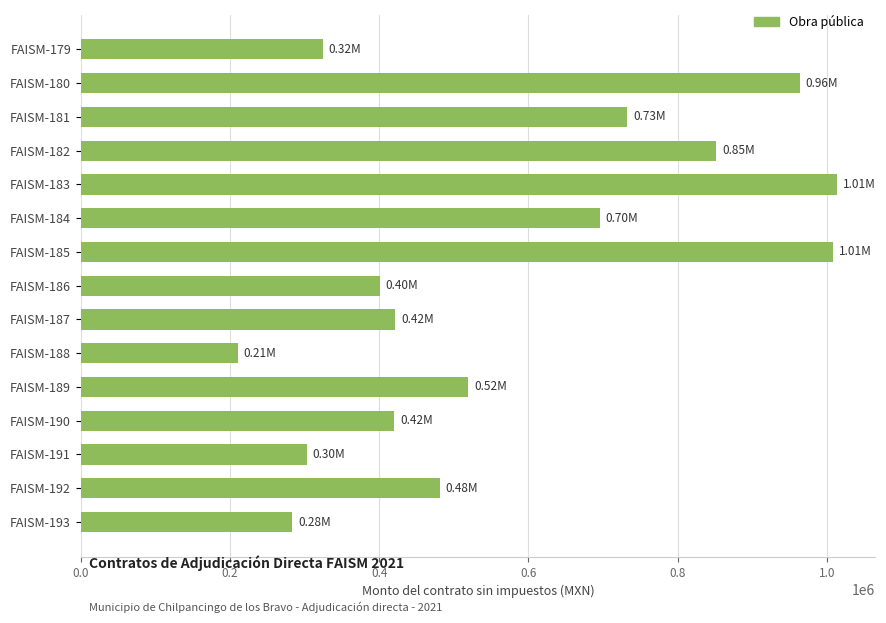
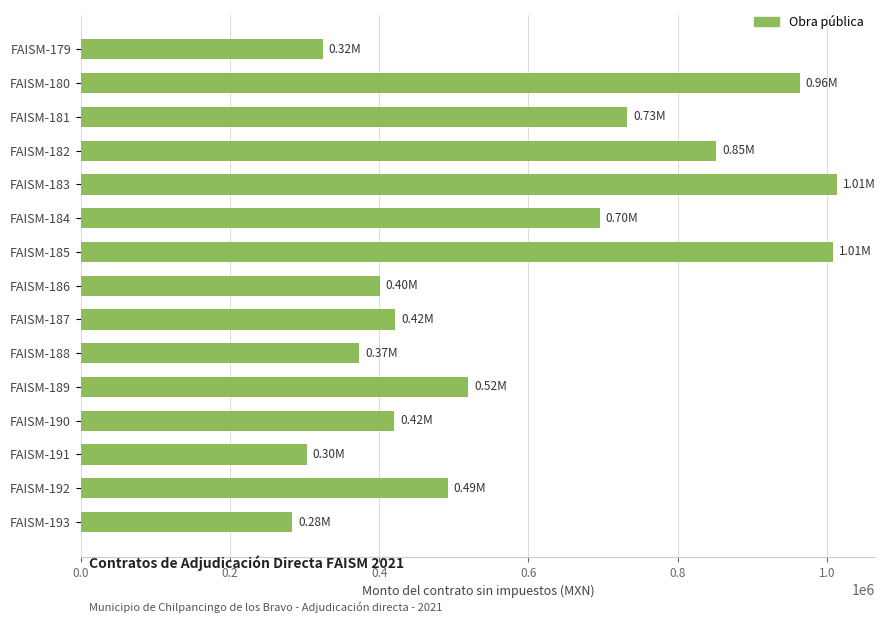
  {
    "FAISM-179": "0.32M",
    "FAISM-180": "0.96M",
    "FAISM-181": "0.73M",
    "FAISM-182": "0.85M",
    "FAISM-183": "1.01M",
    "FAISM-184": "0.70M",
    "FAISM-185": "1.01M",
    "FAISM-186": "0.40M",
    "FAISM-187": "0.42M",
-   "FAISM-188": "0.21M",
+   "FAISM-188": "0.37M",
    "FAISM-189": "0.52M",
    "FAISM-190": "0.42M",
    "FAISM-191": "0.30M",
-   "FAISM-192": "0.48M",
+   "FAISM-192": "0.49M",
    "FAISM-193": "0.28M"
  }
